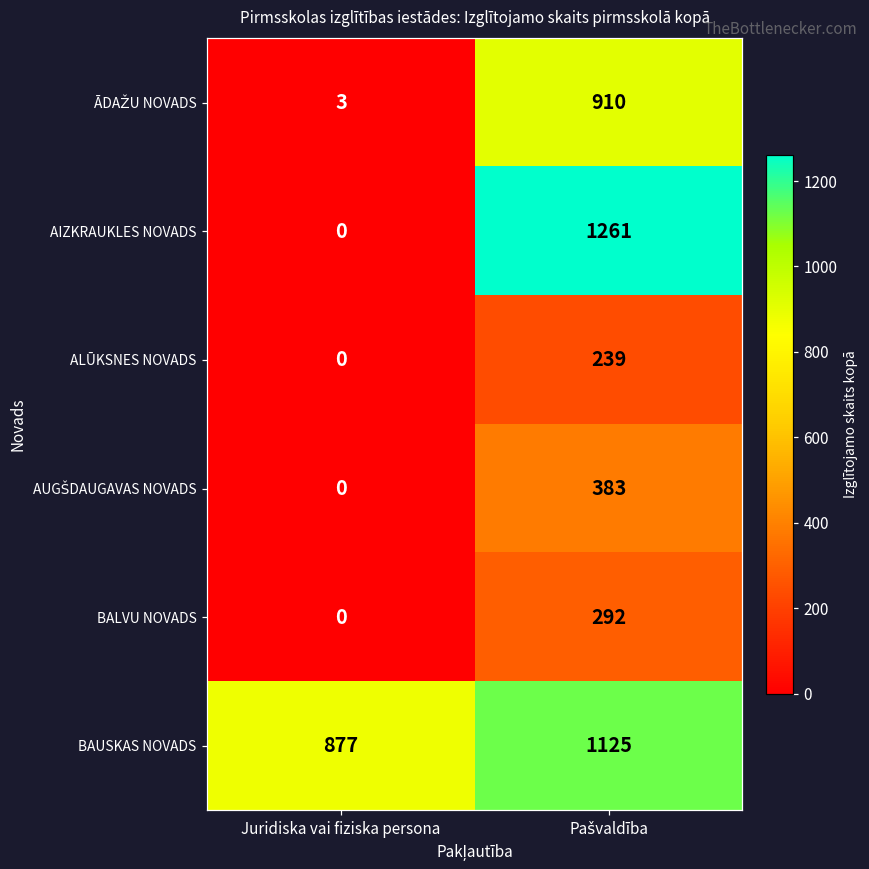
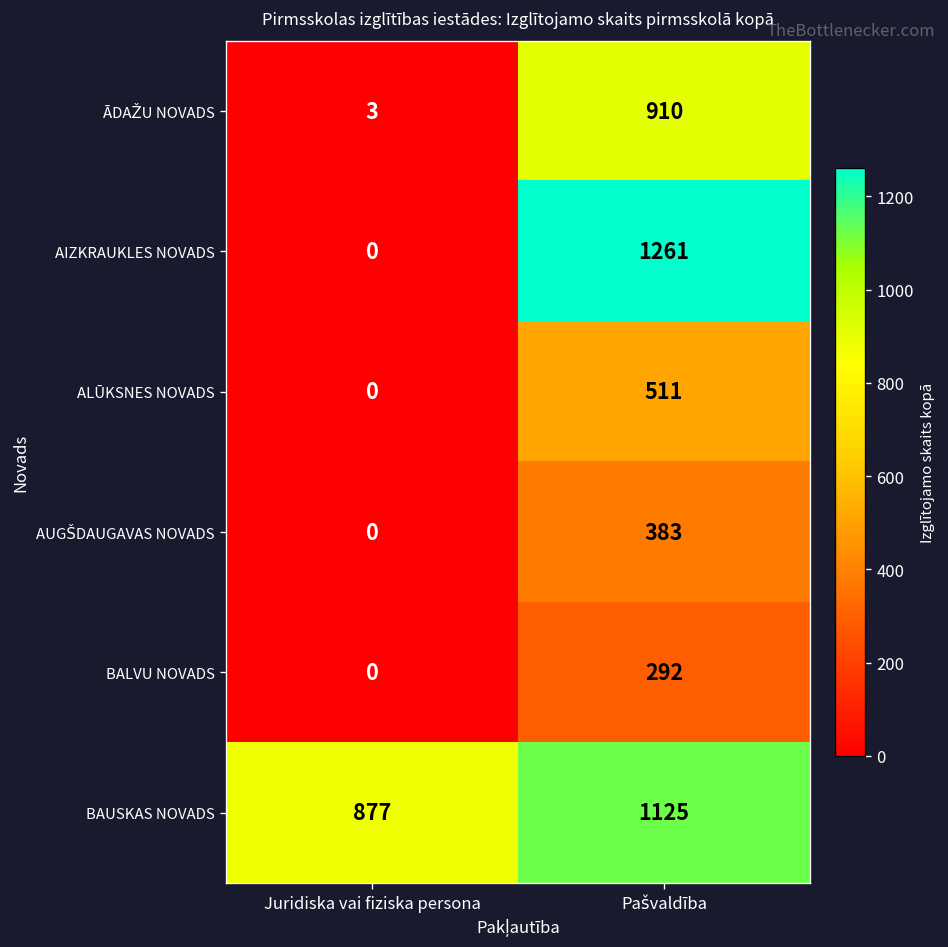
  {
    "ĀDAŽU NOVADS": {
      "Juridiska vai fiziska persona": 3,
      "Pašvaldība": 910
    },
    "AIZKRAUKLES NOVADS": {
      "Juridiska vai fiziska persona": 0,
      "Pašvaldība": 1261
    },
    "ALŪKSNES NOVADS": {
      "Juridiska vai fiziska persona": 0,
-     "Pašvaldība": 239
+     "Pašvaldība": 511
    },
    "AUGŠDAUGAVAS NOVADS": {
      "Juridiska vai fiziska persona": 0,
      "Pašvaldība": 383
    },
    "BALVU NOVADS": {
      "Juridiska vai fiziska persona": 0,
      "Pašvaldība": 292
    },
    "BAUSKAS NOVADS": {
      "Juridiska vai fiziska persona": 877,
      "Pašvaldība": 1125
    }
  }
